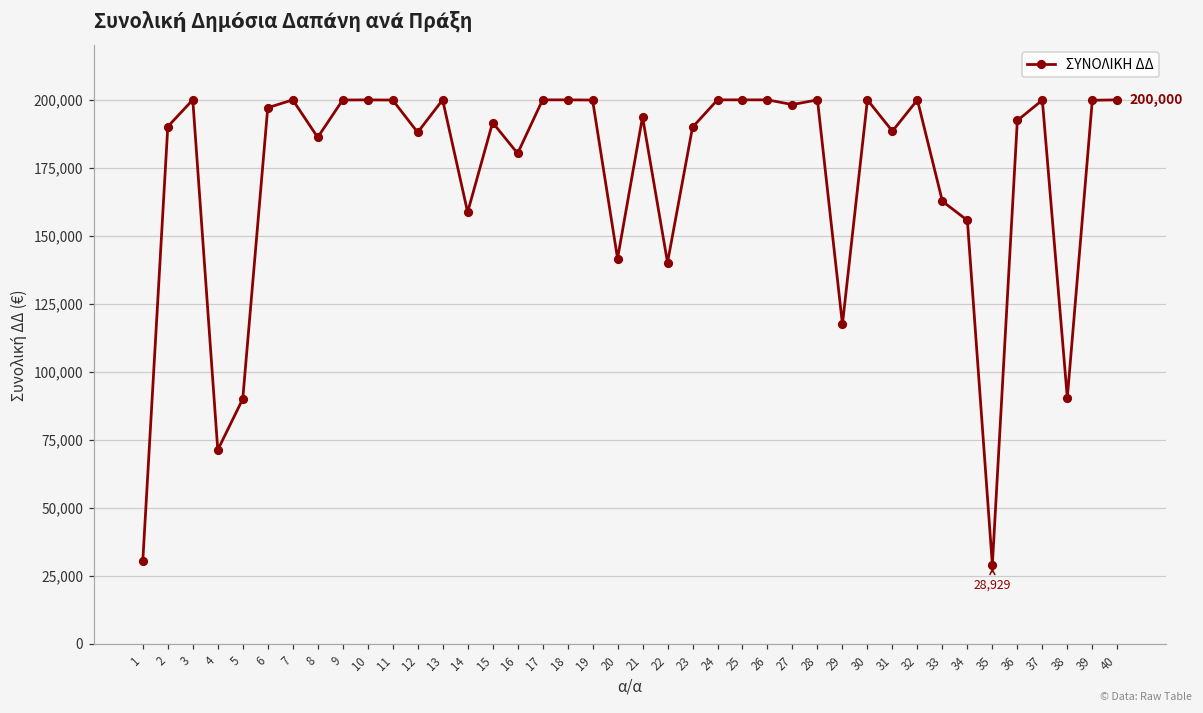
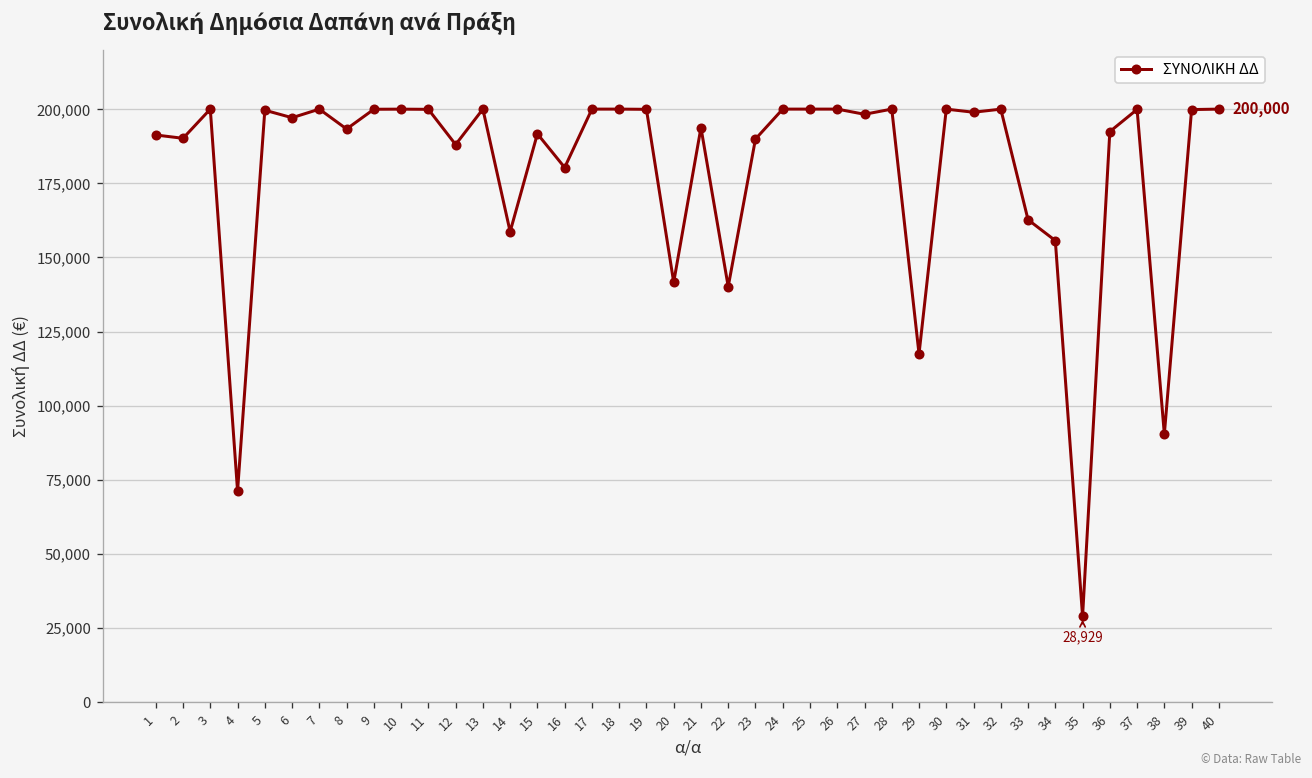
  {
-   "1": "30,000",
+   "1": "191,000",
    "2": "190,000",
    "3": "200,000",
    "4": "71,000",
-   "5": "90,000",
+   "5": "200,000",
    "6": "197,000",
    "7": "200,000",
-   "8": "186,000",
+   "8": "193,000",
    "9": "200,000",
    "10": "200,000",
    "11": "200,000",
    "12": "188,000",
    "13": "200,000",
    "14": "159,000",
    "15": "192,000",
    "16": "180,000",
    "17": "200,000",
    "18": "200,000",
    "19": "200,000",
    "20": "142,000",
    "21": "194,000",
    "22": "140,000",
    "23": "190,000",
    "24": "200,000",
    "25": "200,000",
    "26": "200,000",
    "27": "198,000",
    "28": "200,000",
    "29": "117,000",
    "30": "200,000",
-   "31": "188,000",
+   "31": "199,000",
    "32": "200,000",
    "33": "163,000",
    "34": "156,000",
    "36": "192,000",
    "37": "200,000",
    "38": "90,000",
    "39": "200,000"
  }
